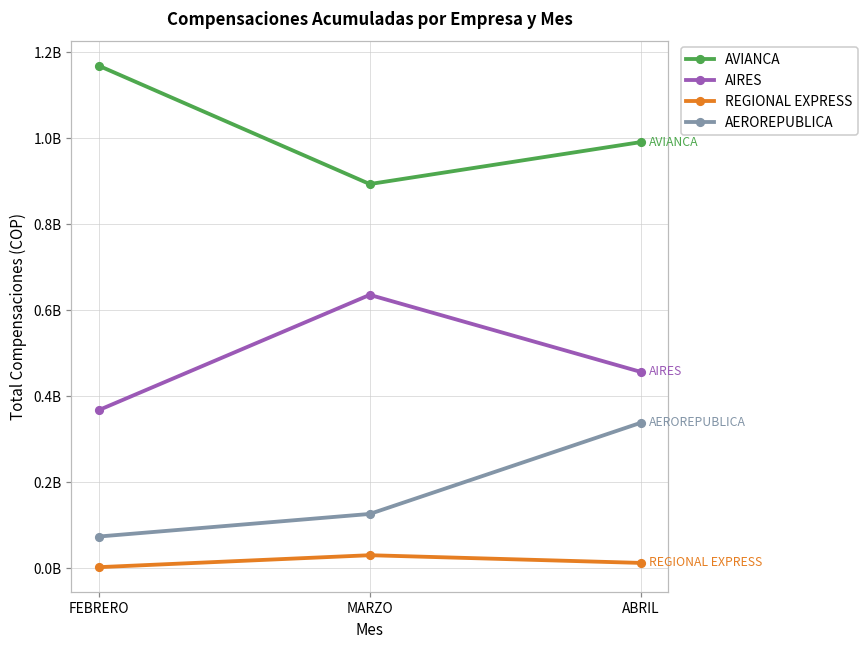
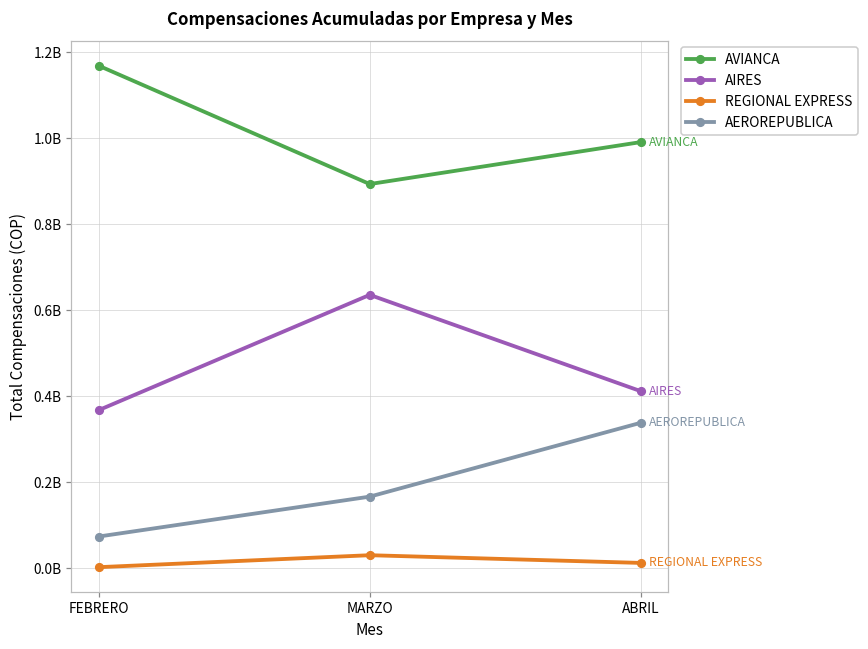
  {
    "AVIANCA": {
      "FEBRERO": 1170000000,
      "MARZO": 890000000,
      "ABRIL": 990000000
    },
    "AIRES": {
      "FEBRERO": 370000000,
      "MARZO": 640000000,
-     "ABRIL": 460000000
+     "ABRIL": 410000000
    },
    "REGIONAL EXPRESS": {
      "FEBRERO": 0,
      "MARZO": 30000000,
      "ABRIL": 10000000
    },
    "AEROREPUBLICA": {
      "FEBRERO": 70000000,
-     "MARZO": 130000000,
+     "MARZO": 170000000,
      "ABRIL": 340000000
    }
  }
